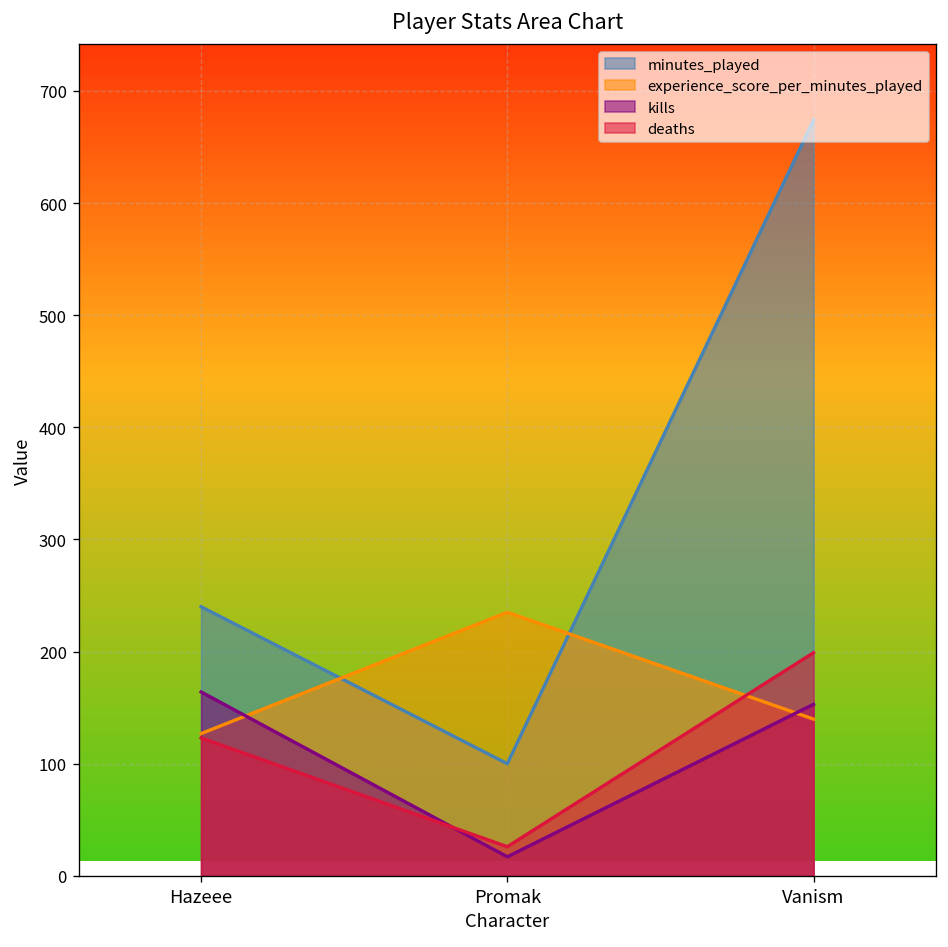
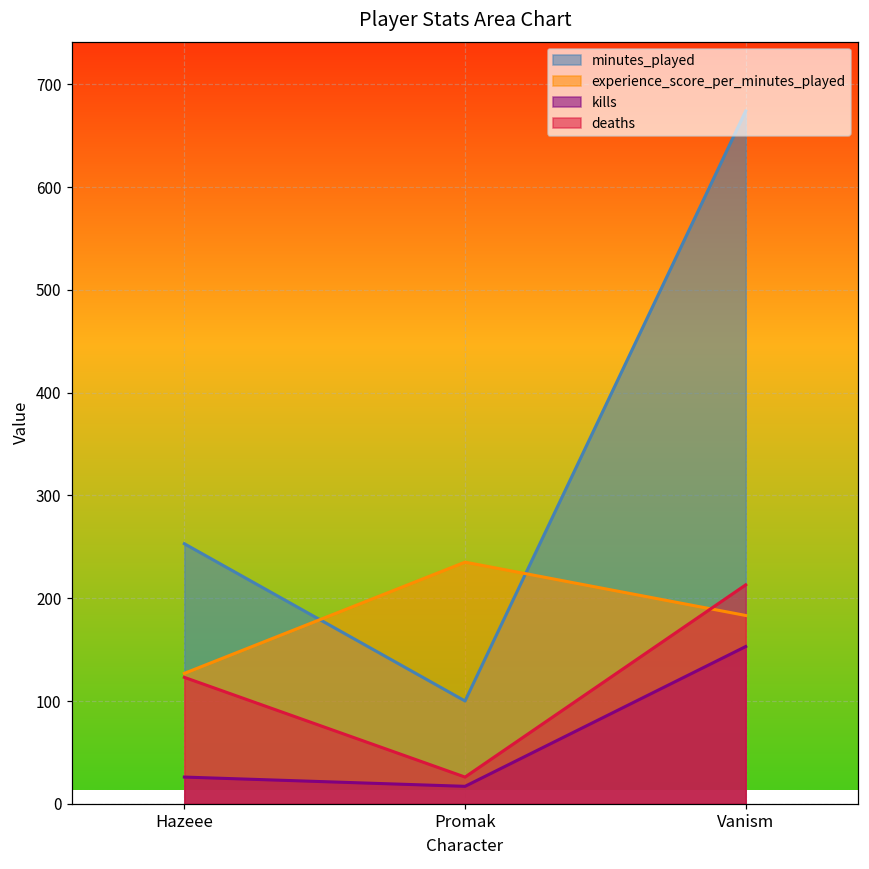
  {
    "minutes_played": {
-     "Hazeee": 240,
+     "Hazeee": 250,
      "Promak": 100
    },
    "experience_score_per_minutes_played": {
      "Hazeee": 130,
      "Promak": 240,
-     "Vanism": 140
+     "Vanism": 180
    },
    "kills": {
-     "Hazeee": 160,
+     "Hazeee": 30,
      "Promak": 20,
      "Vanism": 150
    },
    "deaths": {
      "Hazeee": 120,
      "Promak": 30,
-     "Vanism": 200
+     "Vanism": 210
    }
  }
